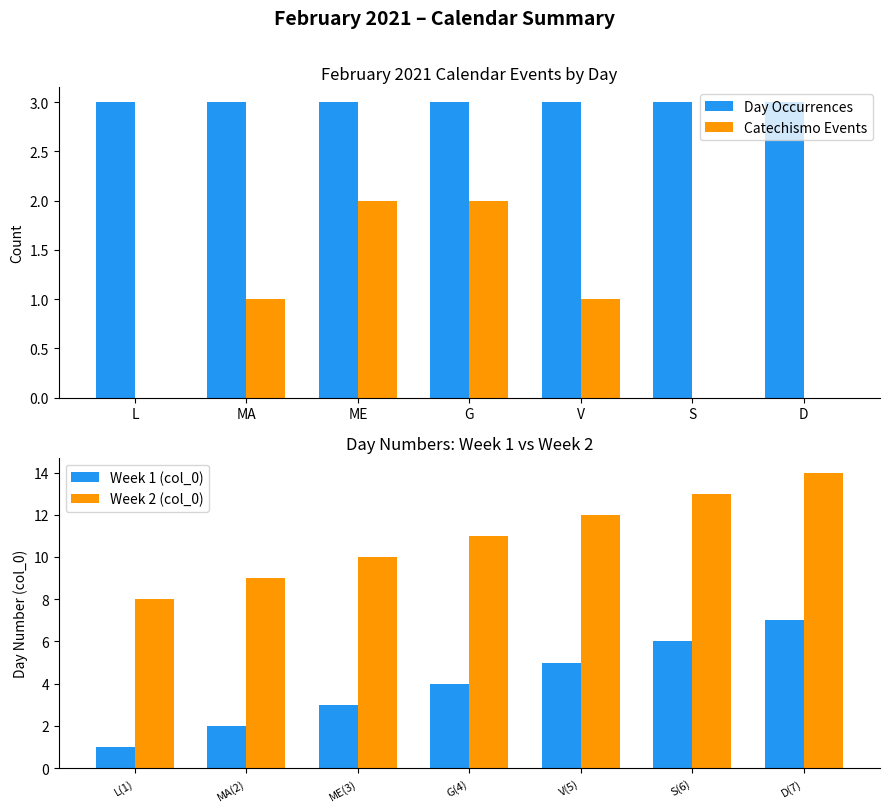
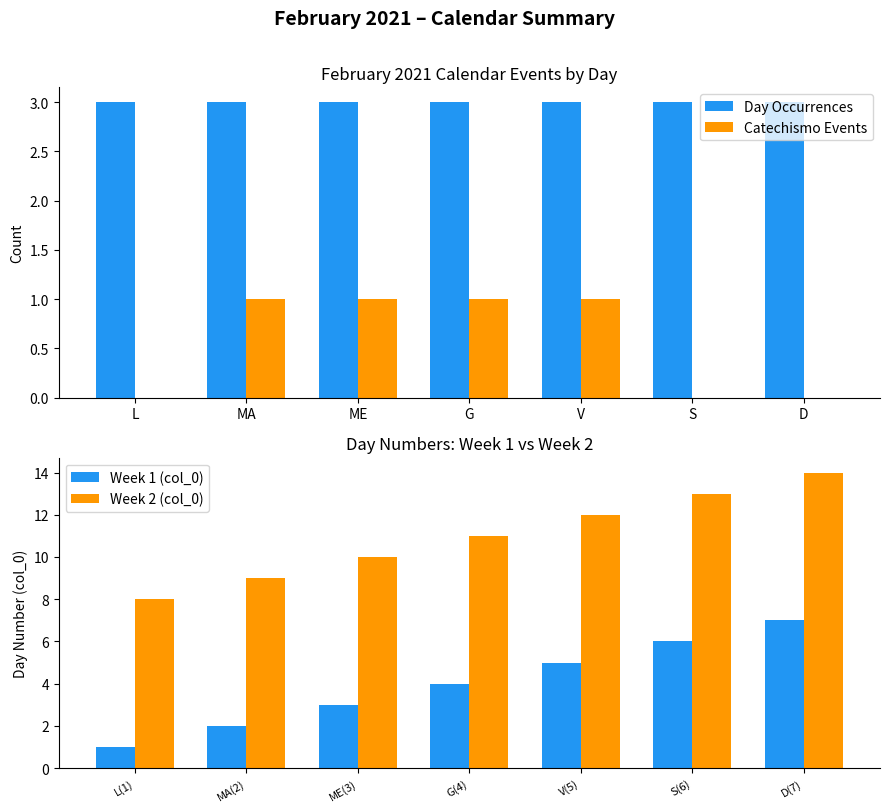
  {
    "February 2021 Calendar Events by Day": {
      "Day Occurrences": {
        "L": 3,
        "MA": 3,
        "ME": 3,
        "G": 3,
        "V": 3,
        "S": 3
      },
      "Catechismo Events": {
        "L": 0,
        "MA": 1,
-       "ME": 2,
-       "G": 2,
+       "ME": 1,
+       "G": 1,
        "V": 1,
        "S": 0,
        "D": 0
      }
    },
    "Day Numbers: Week 1 vs Week 2": {
      "Week 1 (col_0)": {
        "L(1)": 1.0,
        "MA(2)": 2.0,
        "ME(3)": 3.0,
        "G(4)": 4.0,
        "V(5)": 5.0,
        "S(6)": 6.0,
        "D(7)": 7.0
      },
      "Week 2 (col_0)": {
        "L(1)": 8.0,
        "MA(2)": 9.0,
        "ME(3)": 10.0,
        "G(4)": 11.0,
        "V(5)": 12.0,
        "S(6)": 13.0,
        "D(7)": 14.0
      }
    }
  }
